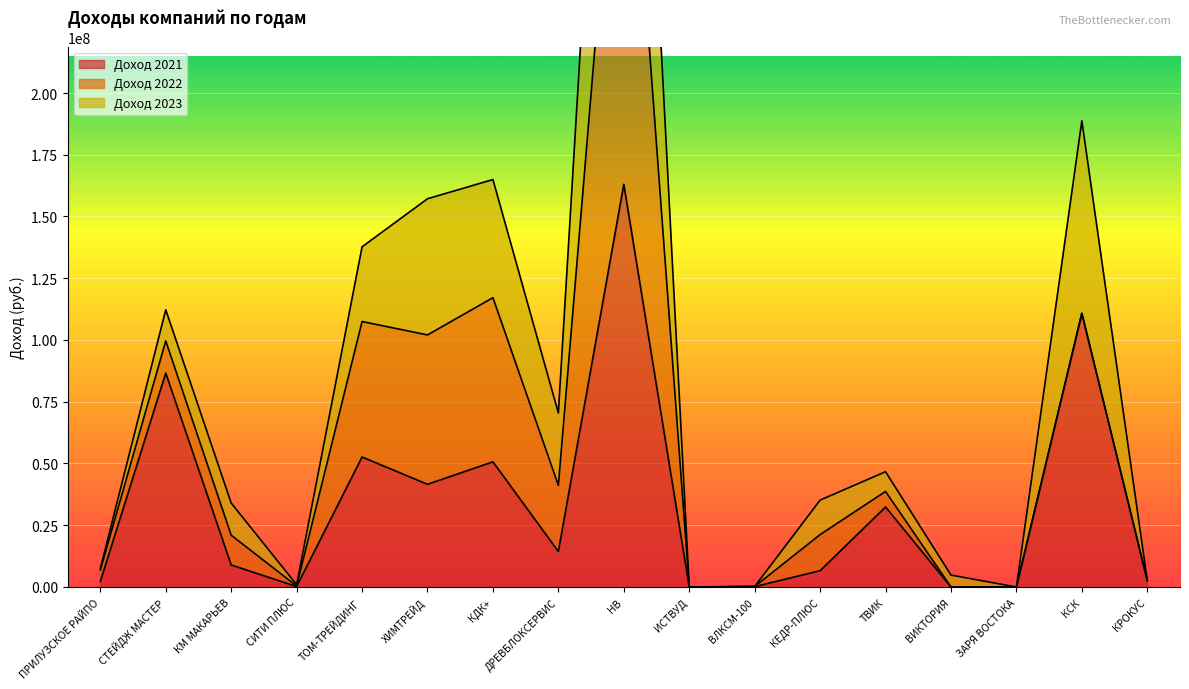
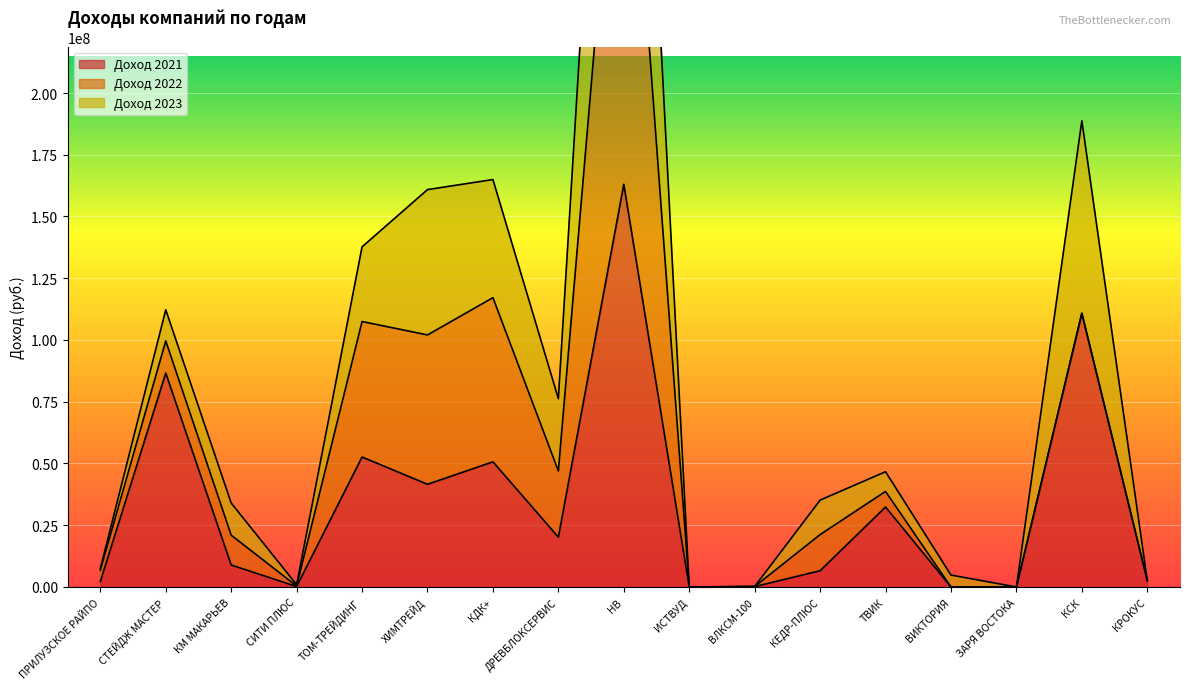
  {
    "Доход 2021": {
      "ПРИЛУЗСКОЕ РАЙПО": 2000000,
      "СТЕЙДЖ МАСТЕР": 87000000,
      "КМ МАКАРЬЕВ": 9000000,
      "ТОМ-ТРЕЙДИНГ": 53000000,
      "ХИМТРЕЙД": 42000000,
      "КДК+": 51000000,
-     "ДРЕВБЛОКСЕРВИС": 14000000,
+     "ДРЕВБЛОКСЕРВИС": 20000000,
      "НВ": 163000000,
      "КЕДР-ПЛЮС": 7000000,
      "ТВИК": 32000000
    },
    "Доход 2022": {
      "СТЕЙДЖ МАСТЕР": 13000000,
      "КМ МАКАРЬЕВ": 12000000,
      "ТОМ-ТРЕЙДИНГ": 55000000,
      "ХИМТРЕЙД": 60000000,
      "КДК+": 66000000,
      "ДРЕВБЛОКСЕРВИС": 27000000,
      "КЕДР-ПЛЮС": 15000000,
      "ТВИК": 6000000
    },
    "Доход 2023": {
      "СТЕЙДЖ МАСТЕР": 13000000,
      "КМ МАКАРЬЕВ": 13000000,
      "ТОМ-ТРЕЙДИНГ": 30000000,
-     "ХИМТРЕЙД": 55000000,
+     "ХИМТРЕЙД": 59000000,
      "КДК+": 48000000,
      "ДРЕВБЛОКСЕРВИС": 29000000,
      "КЕДР-ПЛЮС": 14000000,
      "ТВИК": 8000000,
      "ВИКТОРИЯ": 5000000,
      "КСК": 78000000
    }
  }
